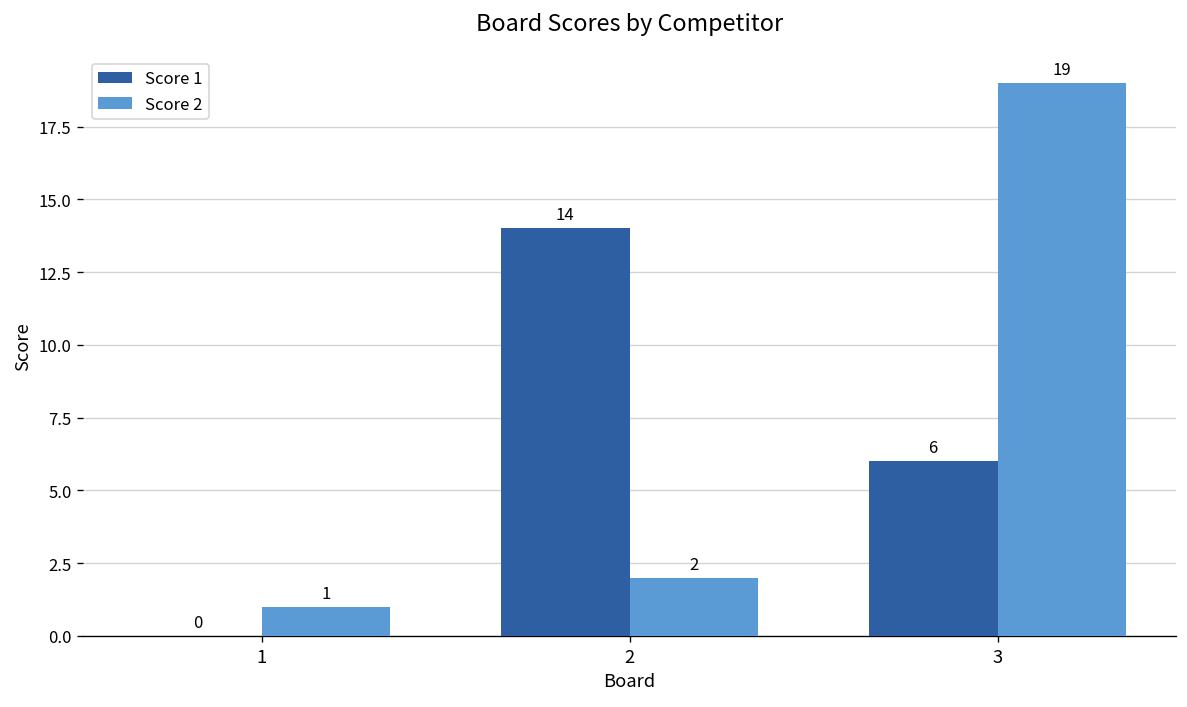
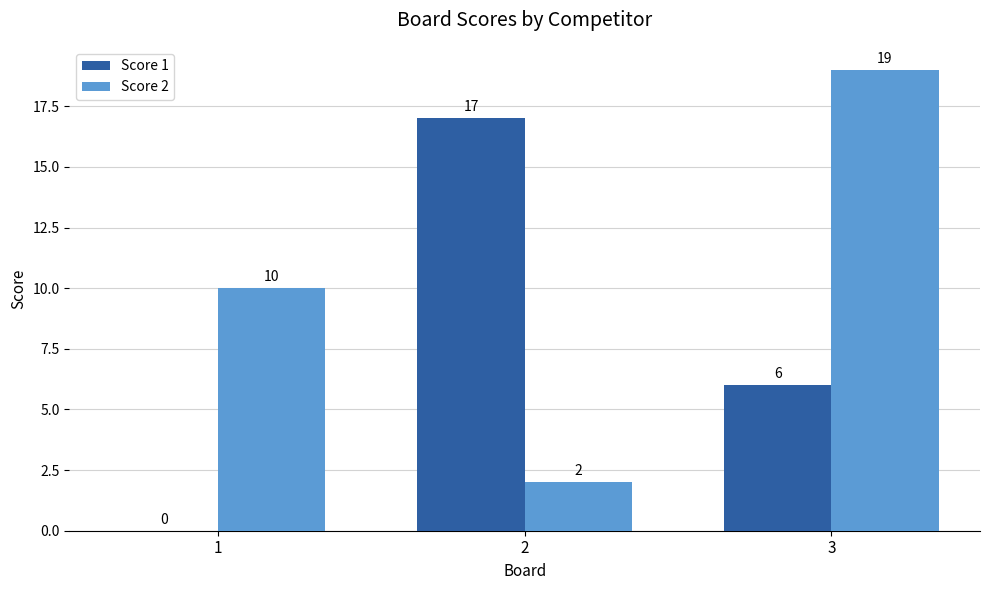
  {
    "Score 1": {
      "1": 0,
-     "2": 14,
+     "2": 17,
      "3": 6
    },
    "Score 2": {
-     "1": 1,
+     "1": 10,
      "2": 2,
      "3": 19
    }
  }
